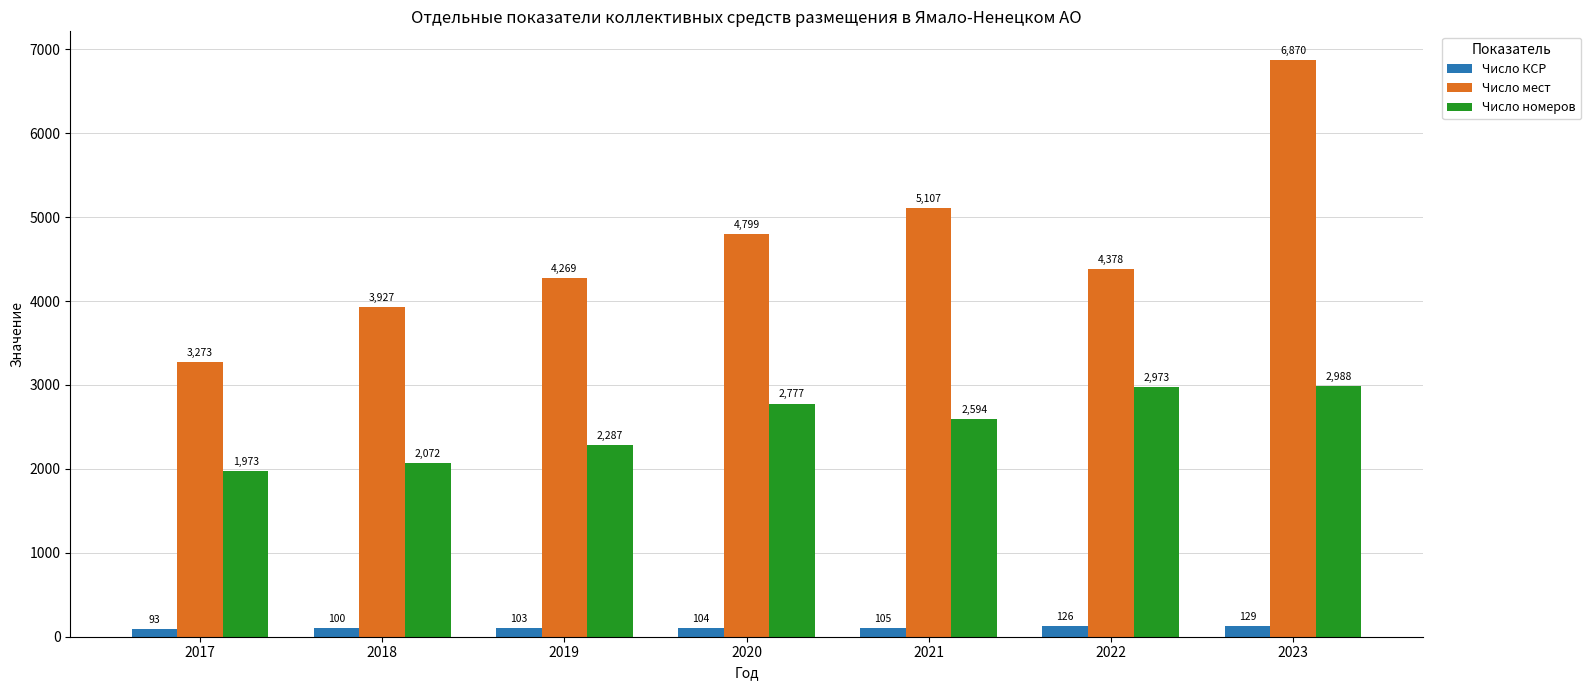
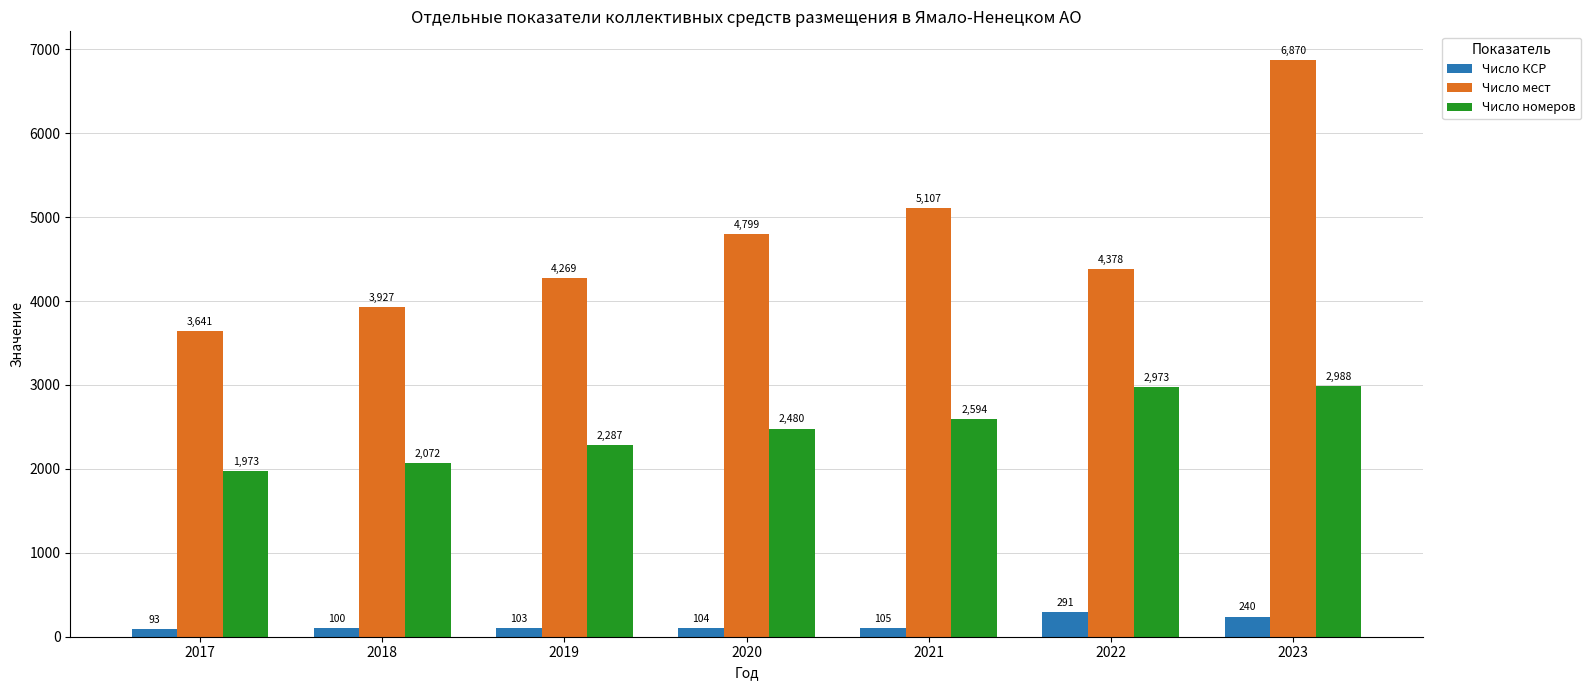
  {
    "Число КСР": {
      "2017": "93",
      "2018": "100",
      "2019": "103",
      "2020": "104",
      "2021": "105",
-     "2022": "126",
-     "2023": "129"
+     "2022": "291",
+     "2023": "240"
    },
    "Число мест": {
-     "2017": "3,273",
+     "2017": "3,641",
      "2018": "3,927",
      "2019": "4,269",
      "2020": "4,799",
      "2021": "5,107",
      "2022": "4,378",
      "2023": "6,870"
    },
    "Число номеров": {
      "2017": "1,973",
      "2018": "2,072",
      "2019": "2,287",
-     "2020": "2,777",
+     "2020": "2,480",
      "2021": "2,594",
      "2022": "2,973",
      "2023": "2,988"
    }
  }
